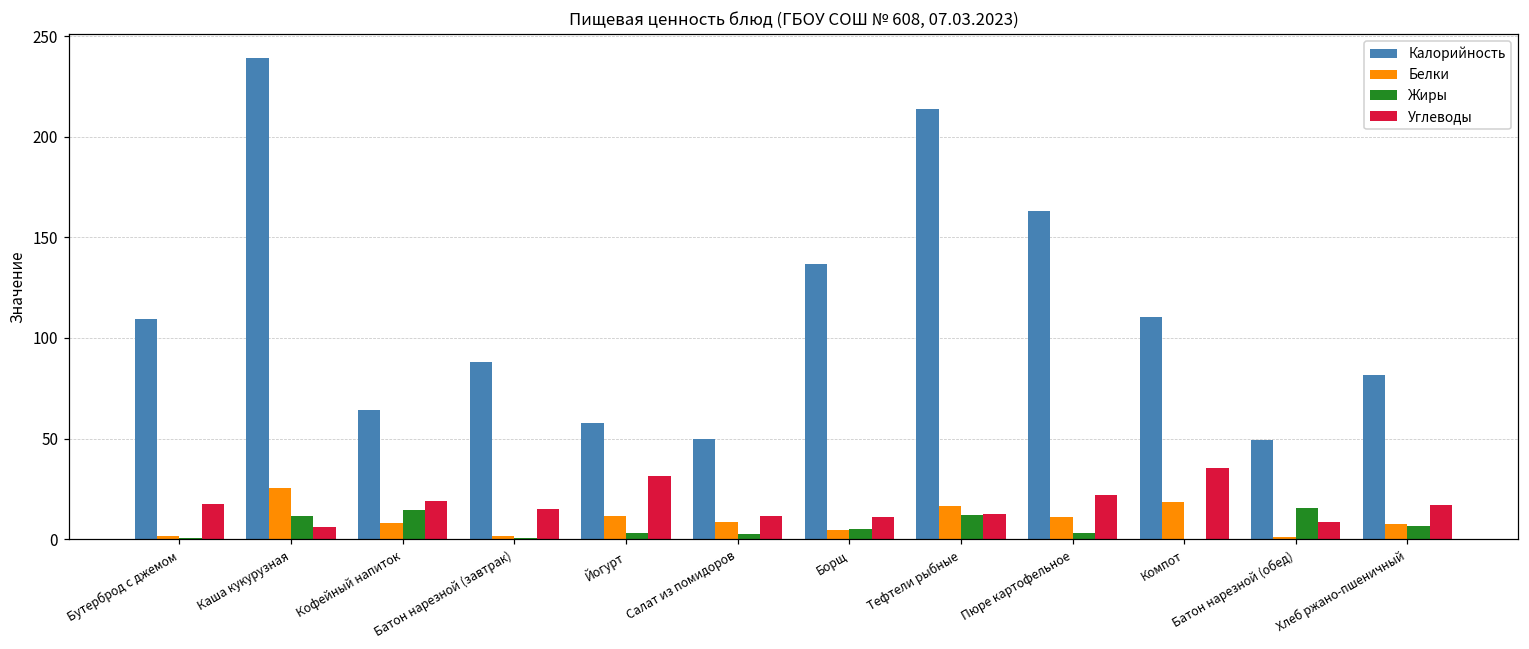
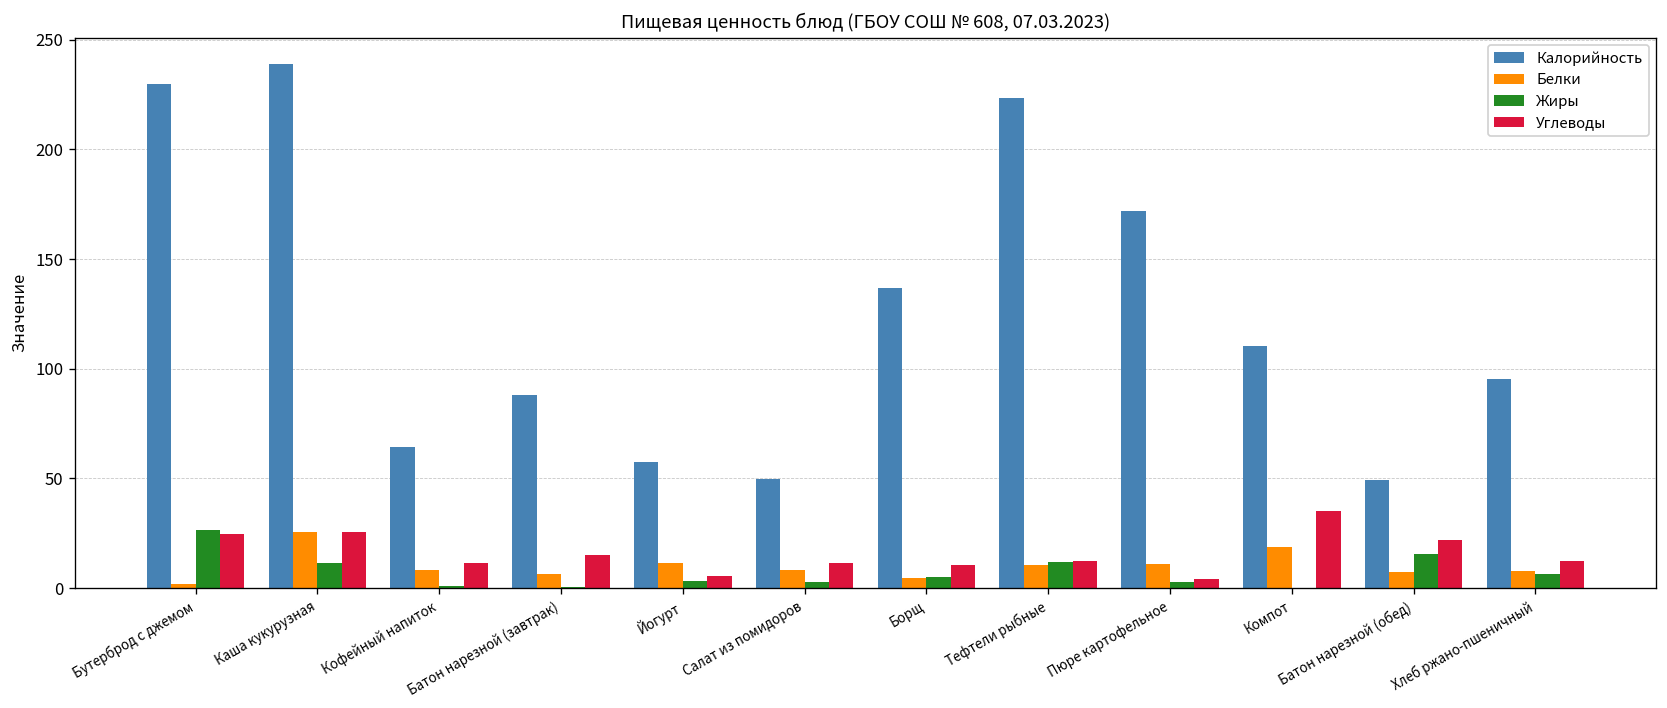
  {
    "Калорийность": {
-     "Бутерброд с джемом": 109,
+     "Бутерброд с джемом": 230,
      "Каша кукурузная": 239,
      "Кофейный напиток": 64,
      "Батон нарезной (завтрак)": 88,
      "Йогурт": 58,
      "Салат из помидоров": 50,
      "Борщ": 137,
-     "Тефтели рыбные": 214,
-     "Пюре картофельное": 163,
+     "Тефтели рыбные": 223,
+     "Пюре картофельное": 172,
      "Компот": 110,
      "Батон нарезной (обед)": 49,
-     "Хлеб ржано-пшеничный": 82
+     "Хлеб ржано-пшеничный": 95
    },
    "Белки": {
      "Бутерброд с джемом": 2,
      "Каша кукурузная": 26,
      "Кофейный напиток": 8,
-     "Батон нарезной (завтрак)": 2,
+     "Батон нарезной (завтрак)": 7,
      "Йогурт": 12,
      "Салат из помидоров": 8,
      "Борщ": 5,
-     "Тефтели рыбные": 16,
+     "Тефтели рыбные": 10,
      "Пюре картофельное": 11,
      "Компот": 19,
-     "Батон нарезной (обед)": 1,
+     "Батон нарезной (обед)": 7,
      "Хлеб ржано-пшеничный": 8
    },
    "Жиры": {
-     "Бутерброд с джемом": 1,
+     "Бутерброд с джемом": 26,
      "Каша кукурузная": 11,
-     "Кофейный напиток": 14,
+     "Кофейный напиток": 1,
      "Йогурт": 3,
      "Салат из помидоров": 3,
      "Борщ": 5,
      "Тефтели рыбные": 12,
      "Пюре картофельное": 3,
      "Батон нарезной (обед)": 15,
      "Хлеб ржано-пшеничный": 7
    },
    "Углеводы": {
-     "Бутерброд с джемом": 18,
-     "Каша кукурузная": 6,
-     "Кофейный напиток": 19,
+     "Бутерброд с джемом": 25,
+     "Каша кукурузная": 26,
+     "Кофейный напиток": 11,
      "Батон нарезной (завтрак)": 15,
-     "Йогурт": 31,
+     "Йогурт": 6,
      "Салат из помидоров": 11,
      "Борщ": 11,
      "Тефтели рыбные": 13,
-     "Пюре картофельное": 22,
+     "Пюре картофельное": 4,
      "Компот": 35,
-     "Батон нарезной (обед)": 9,
-     "Хлеб ржано-пшеничный": 17
+     "Батон нарезной (обед)": 22,
+     "Хлеб ржано-пшеничный": 13
    }
  }
